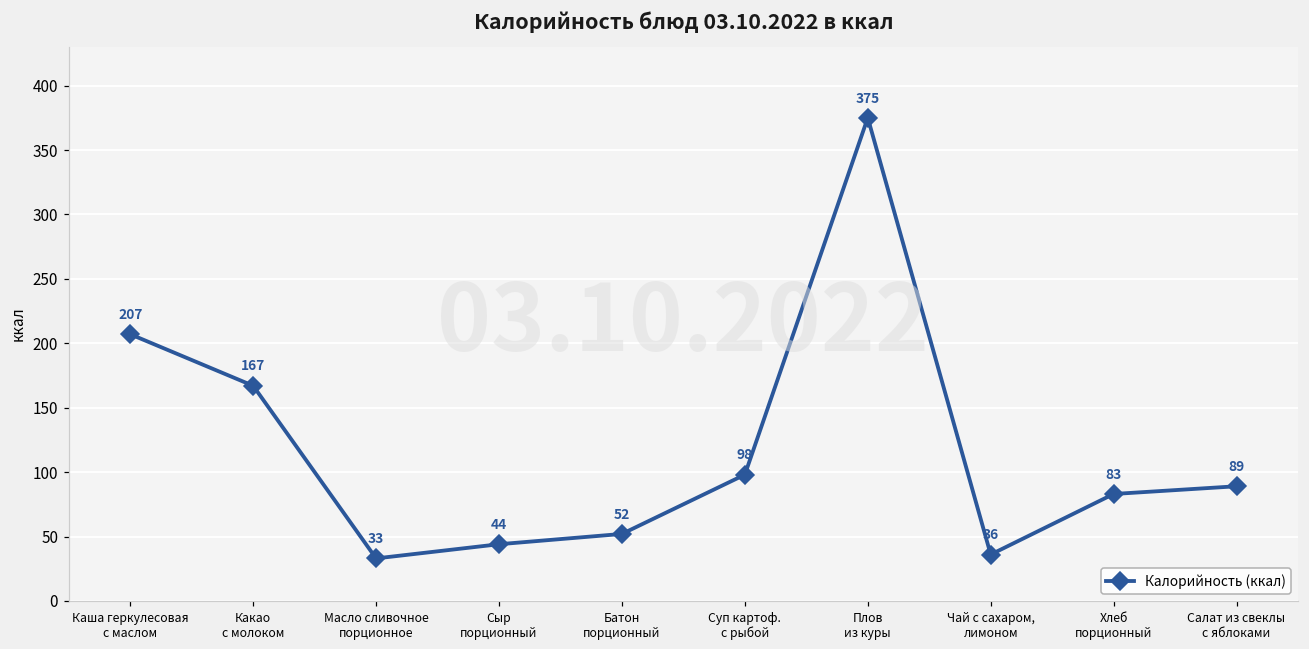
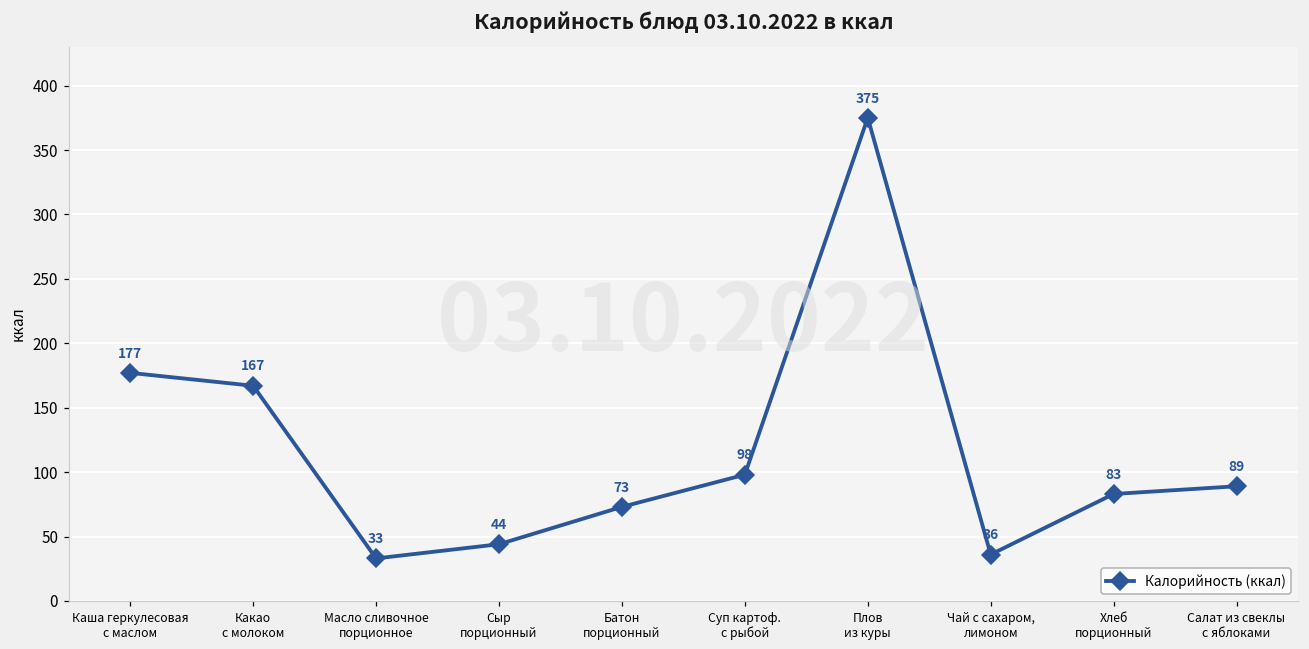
  {
-   "Каша геркулесовая с маслом": 207,
+   "Каша геркулесовая с маслом": 177,
    "Какао с молоком": 167,
    "Масло сливочное порционное": 33,
    "Сыр порционный": 44,
-   "Батон порционный": 52,
+   "Батон порционный": 73,
    "Суп картоф. с рыбой": 98,
    "Плов из куры": 375,
    "Чай с сахаром, лимоном": 36,
    "Хлеб порционный": 83,
    "Салат из свеклы с яблоками": 89
  }
